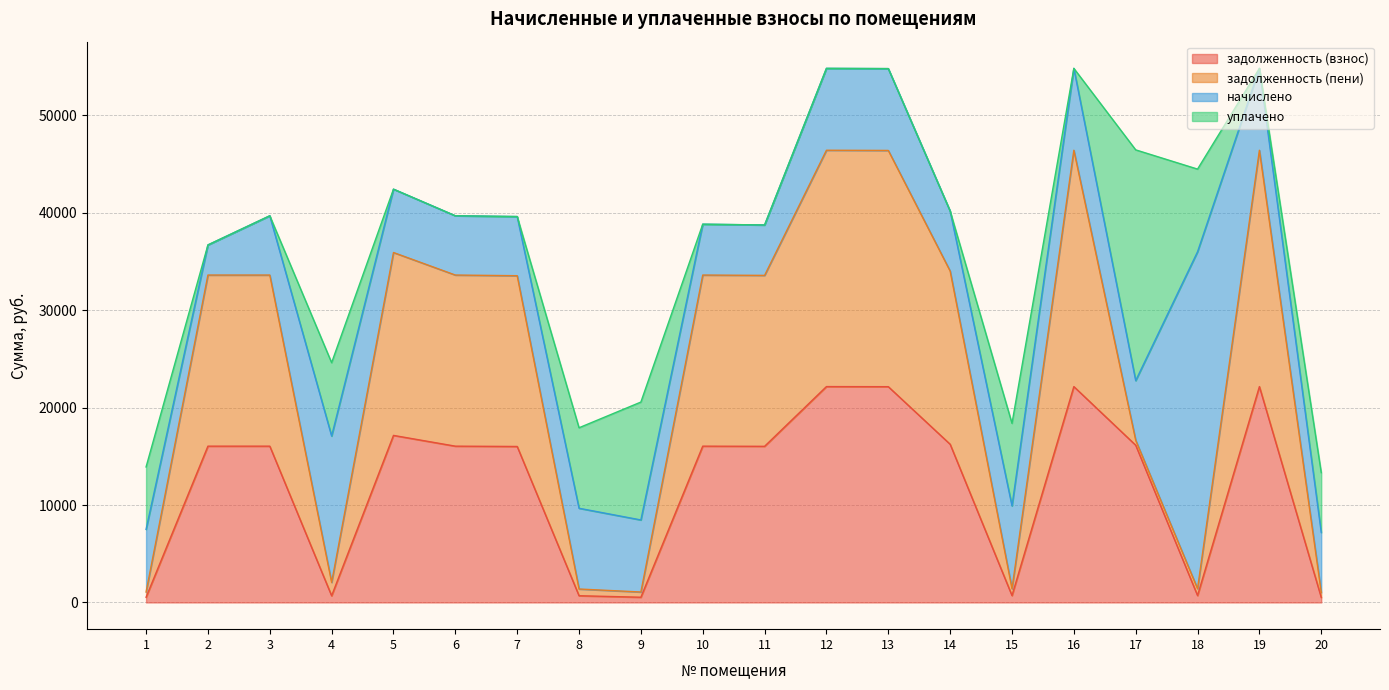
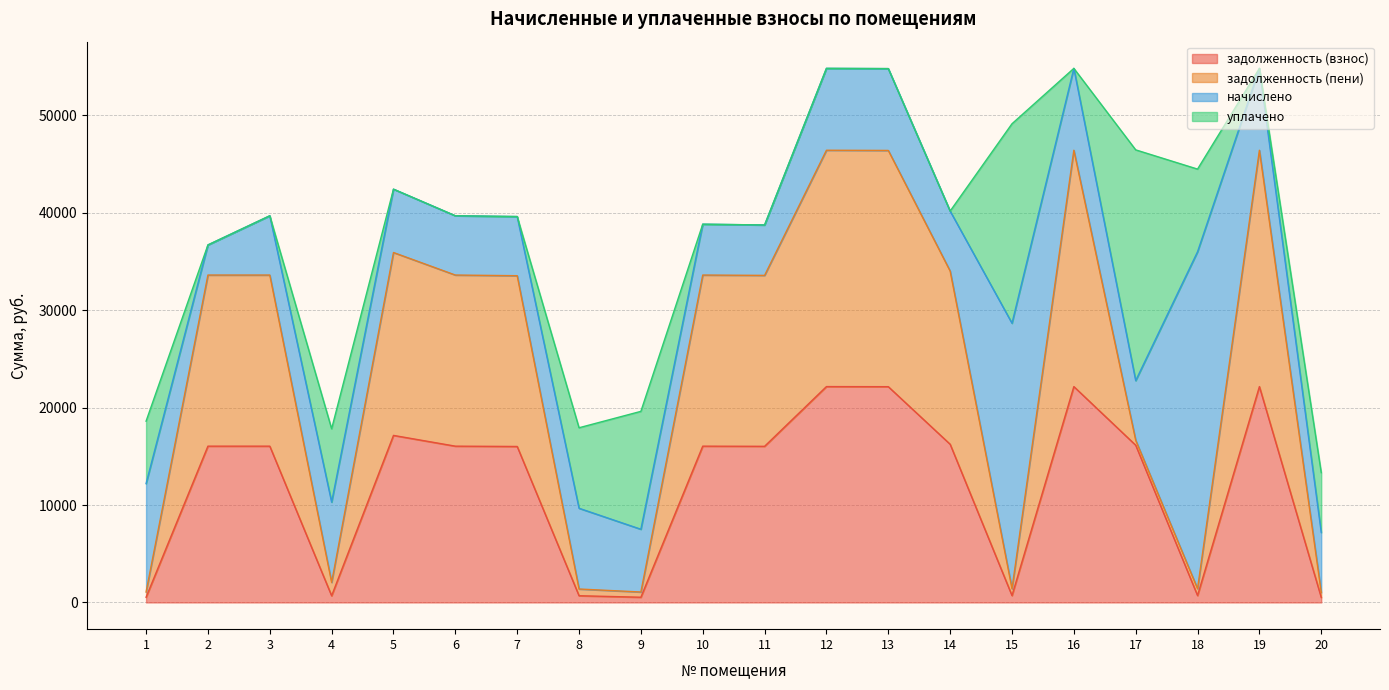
  {
    "начислено": {
-     "1": 6000,
-     "4": 15000,
+     "1": 11000,
+     "4": 8000,
      "8": 8000,
-     "9": 7000,
-     "15": 8000,
+     "9": 6000,
+     "15": 27000,
      "17": 6000,
      "18": 35000,
      "20": 6000
    },
    "уплачено": {
      "1": 6000,
      "4": 8000,
      "8": 8000,
      "9": 12000,
-     "15": 8000,
+     "15": 20000,
      "17": 24000,
      "18": 8000,
      "20": 6000
    }
  }
